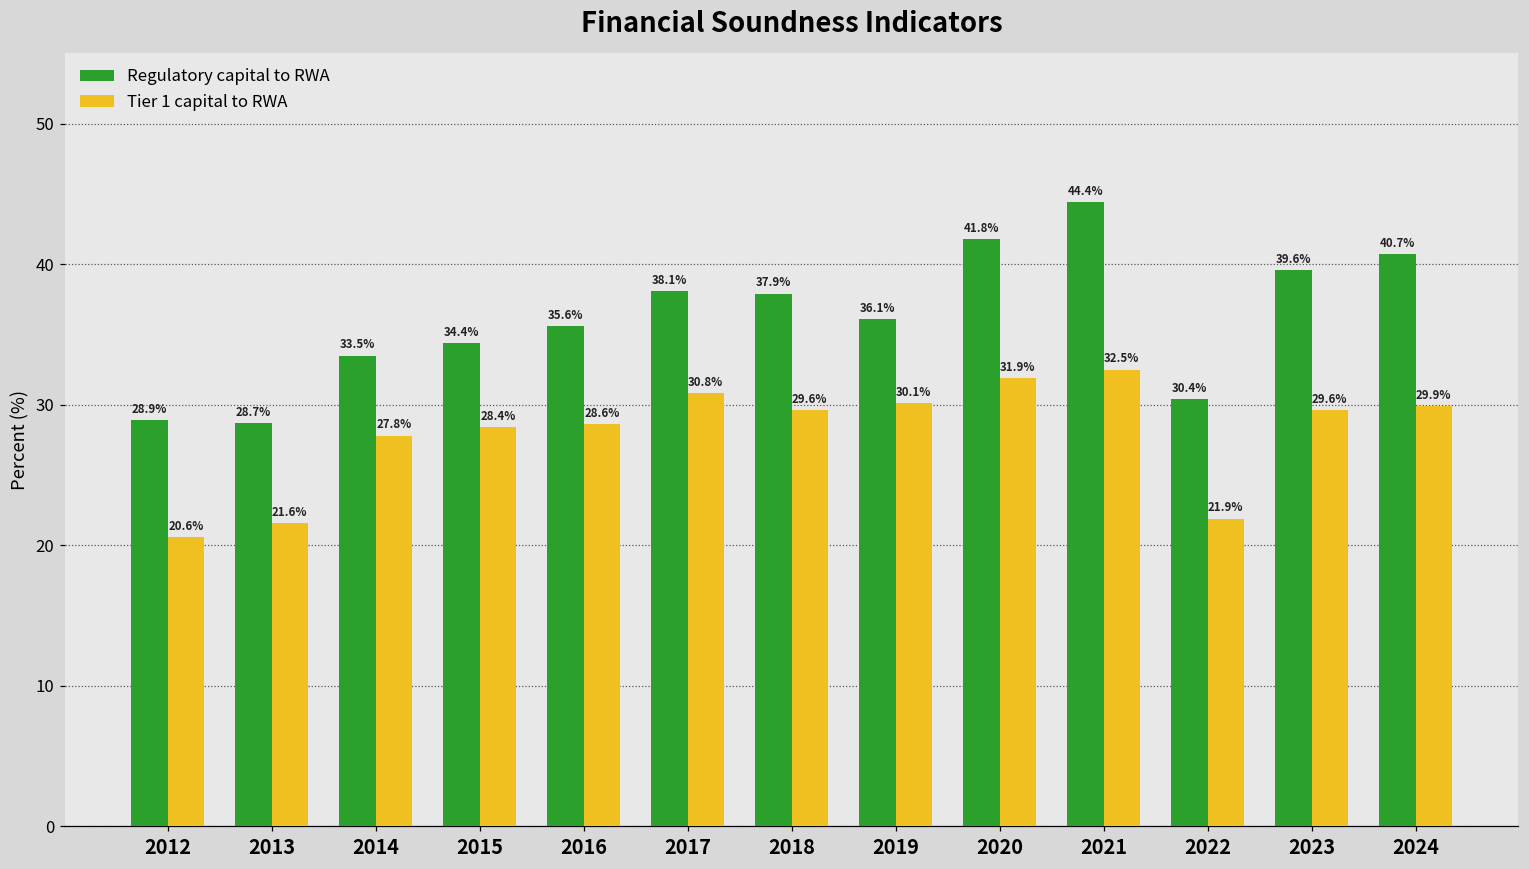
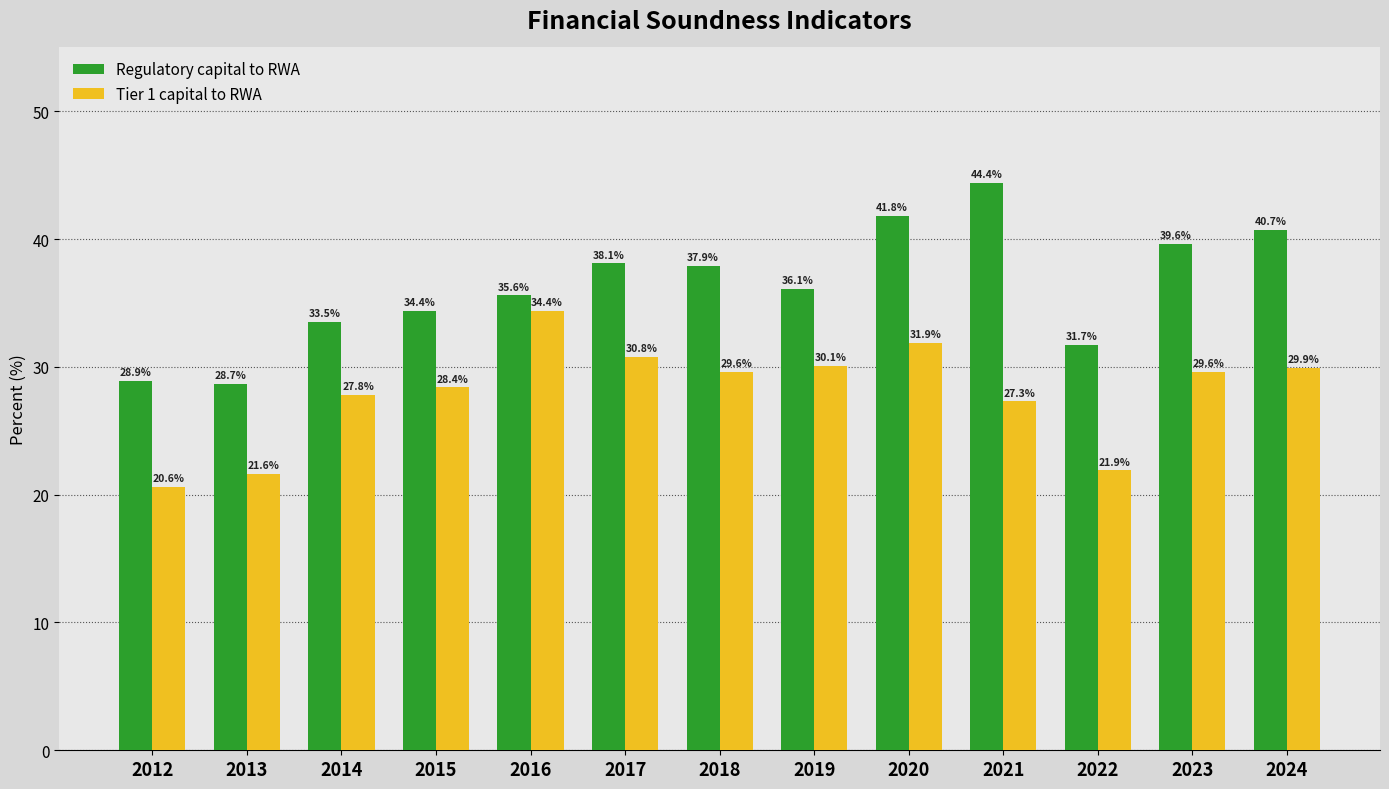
  {
    "Regulatory capital to RWA": {
      "2012": "28.9%",
      "2013": "28.7%",
      "2014": "33.5%",
      "2015": "34.4%",
      "2016": "35.6%",
      "2017": "38.1%",
      "2018": "37.9%",
      "2019": "36.1%",
      "2020": "41.8%",
      "2021": "44.4%",
-     "2022": "30.4%",
+     "2022": "31.7%",
      "2023": "39.6%",
      "2024": "40.7%"
    },
    "Tier 1 capital to RWA": {
      "2012": "20.6%",
      "2013": "21.6%",
      "2014": "27.8%",
      "2015": "28.4%",
-     "2016": "28.6%",
+     "2016": "34.4%",
      "2017": "30.8%",
      "2018": "29.6%",
      "2019": "30.1%",
      "2020": "31.9%",
-     "2021": "32.5%",
+     "2021": "27.3%",
      "2022": "21.9%",
      "2023": "29.6%",
      "2024": "29.9%"
    }
  }
